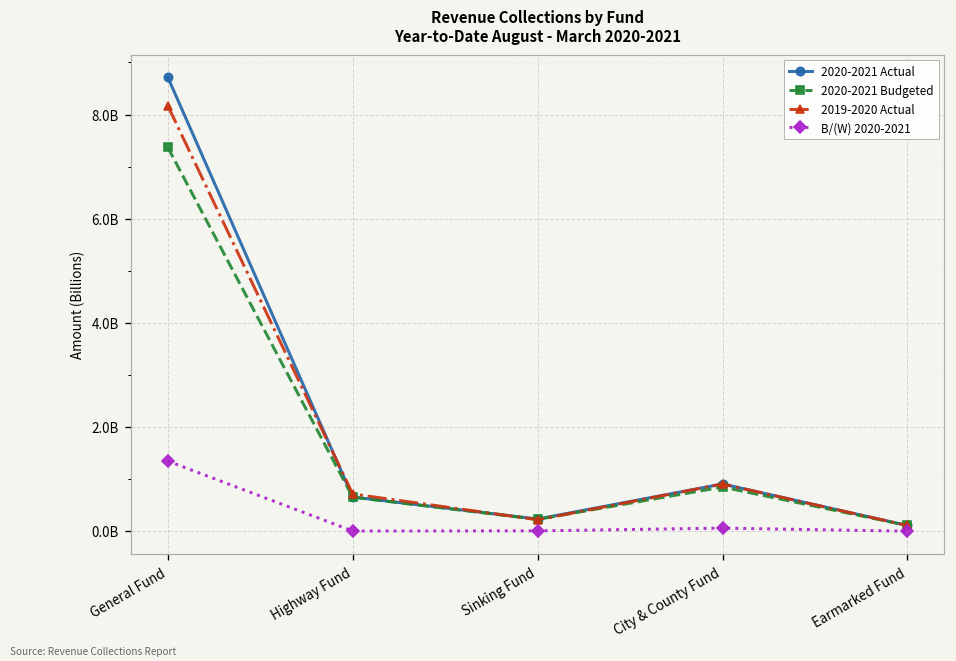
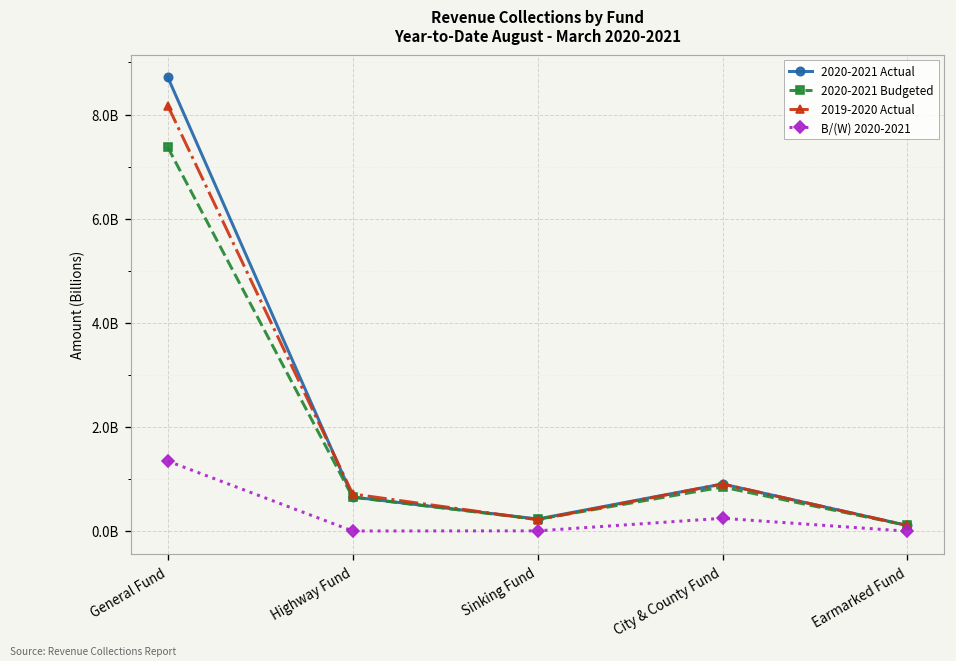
  {
    "2020-2021 Actual": {
      "General Fund": 8700000000
    },
    "2020-2021 Budgeted": {
      "General Fund": 7400000000
    },
    "2019-2020 Actual": {
      "General Fund": 8200000000
    },
    "B/(W) 2020-2021": {
      "General Fund": 1300000000,
      "Highway Fund": 0,
      "Sinking Fund": 0,
-     "City & County Fund": 100000000,
+     "City & County Fund": 200000000,
      "Earmarked Fund": 0
    }
  }
